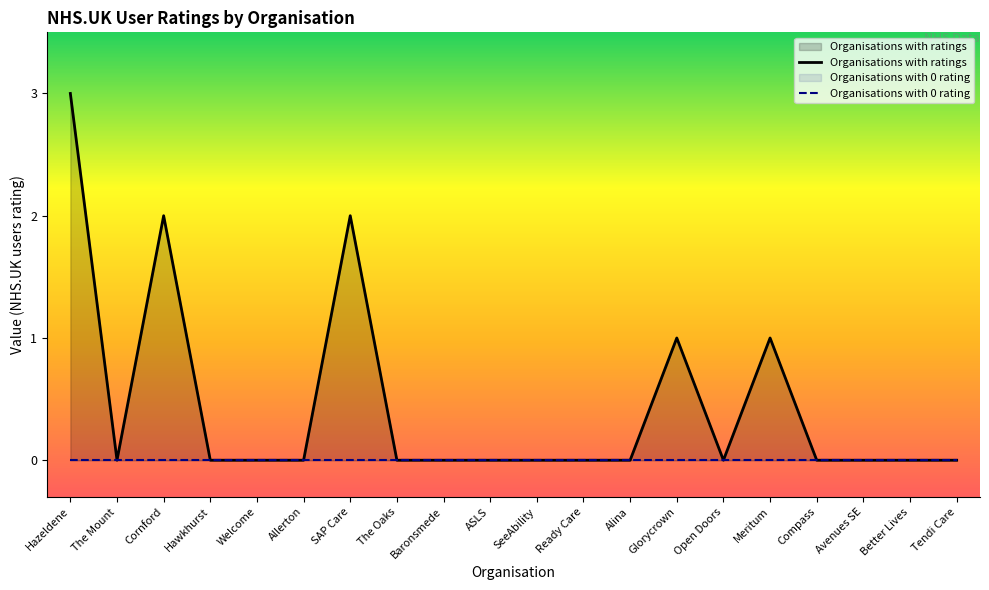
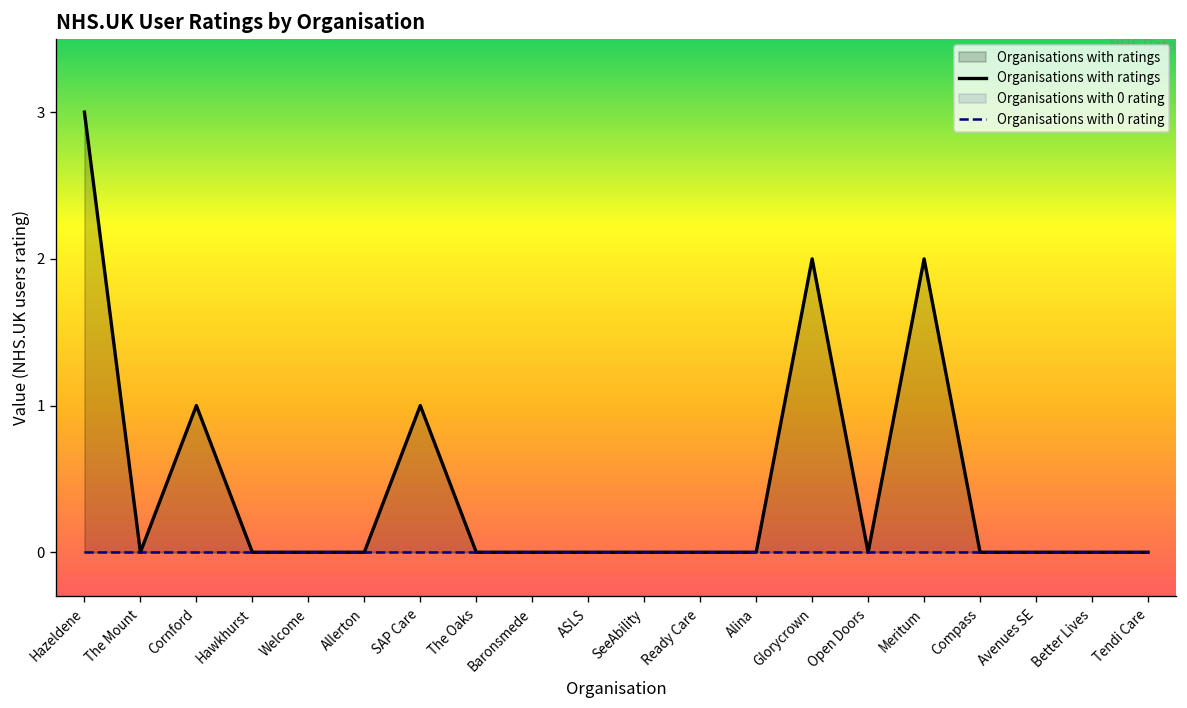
  {
    "Organisations with ratings": {
      "Hazeldene": 3,
-     "Cornford": 2,
-     "SAP Care": 2,
-     "Glorycrown": 1,
-     "Meritum": 1
+     "Cornford": 1,
+     "SAP Care": 1,
+     "Glorycrown": 2,
+     "Meritum": 2
    },
    "Organisations with 0 rating": {
      "Hazeldene": 0,
      "Cornford": 0,
      "SAP Care": 0,
      "Glorycrown": 0,
      "Meritum": 0
    }
  }
